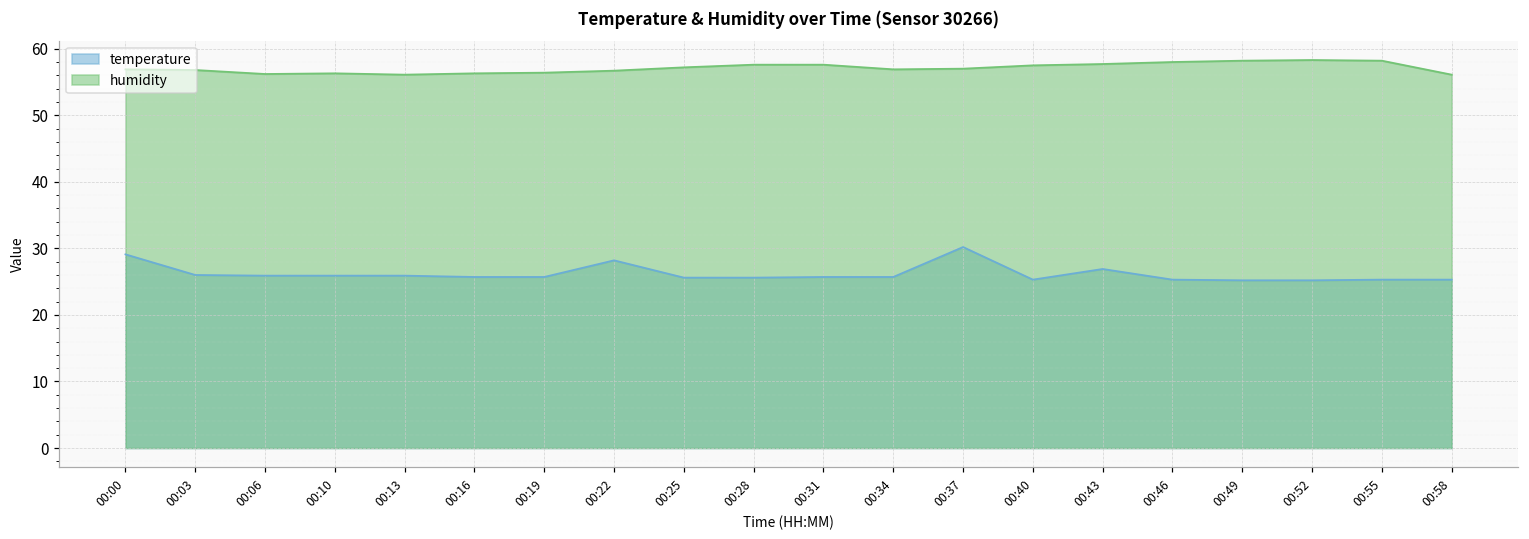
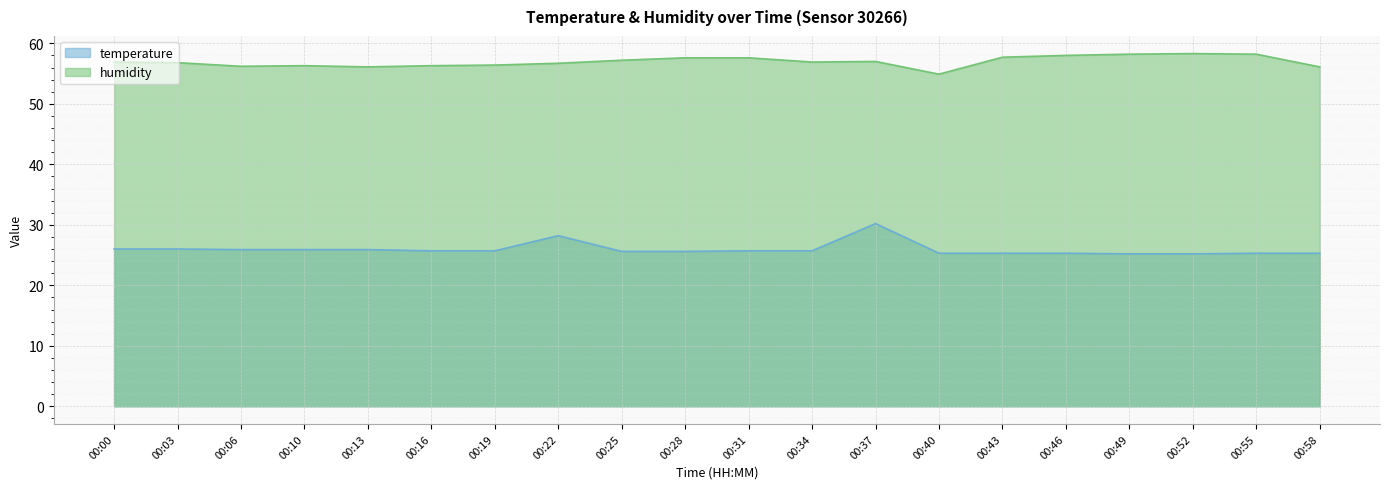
  {
    "temperature": {
-     "00:00": 29,
+     "00:00": 26,
      "00:03": 26,
      "00:06": 26,
      "00:10": 26,
      "00:13": 26,
      "00:16": 26,
      "00:19": 26,
      "00:22": 28,
      "00:25": 26,
      "00:28": 26,
      "00:31": 26,
      "00:34": 26,
      "00:37": 30,
      "00:40": 25,
-     "00:43": 27,
+     "00:43": 25,
      "00:46": 25,
      "00:49": 25,
      "00:52": 25,
      "00:55": 25,
      "00:58": 25
    },
    "humidity": {
      "00:06": 56,
      "00:10": 56,
      "00:13": 56,
      "00:16": 56,
      "00:19": 56,
      "00:22": 57,
      "00:25": 57,
      "00:28": 58,
      "00:31": 58,
      "00:34": 57,
      "00:37": 57,
-     "00:40": 58,
+     "00:40": 55,
      "00:43": 58,
      "00:46": 58,
      "00:49": 58,
      "00:52": 58,
      "00:55": 58,
      "00:58": 56
    }
  }
